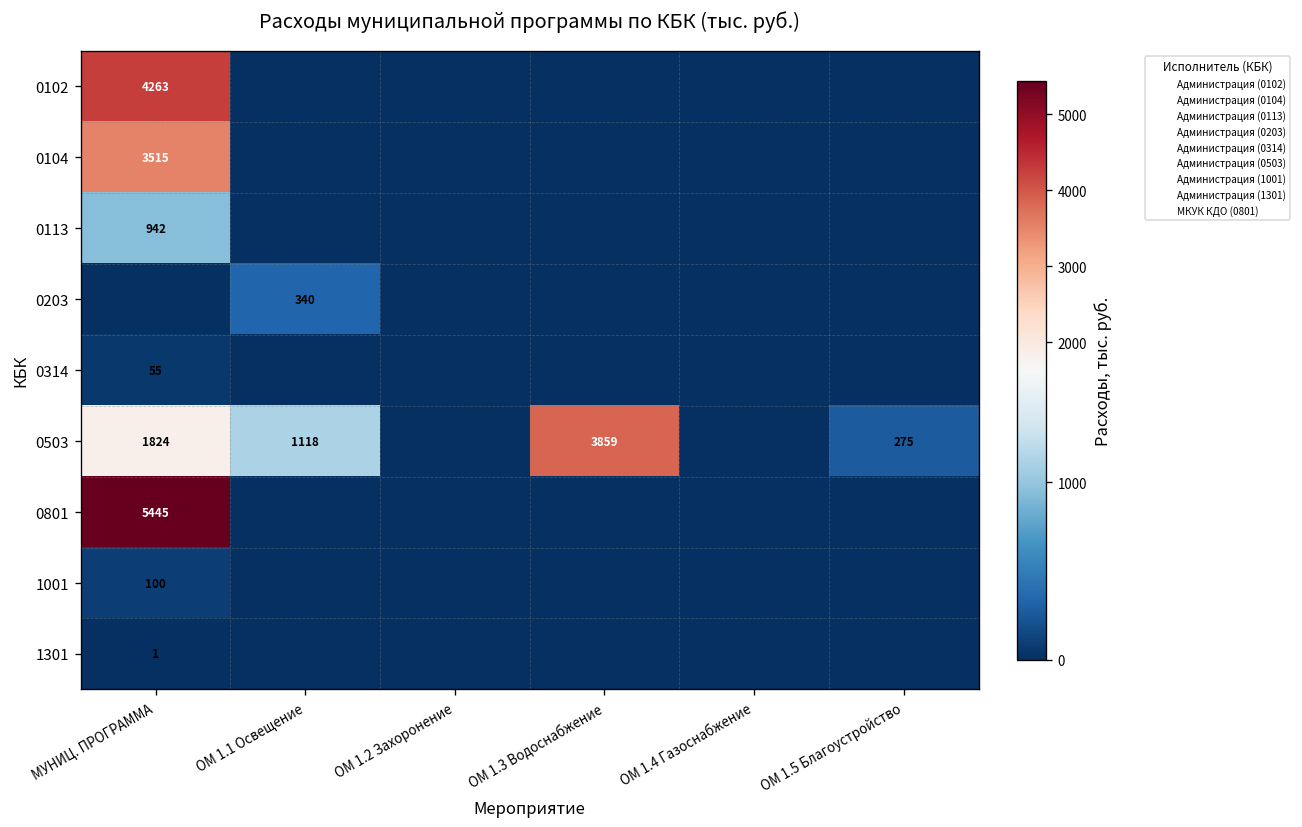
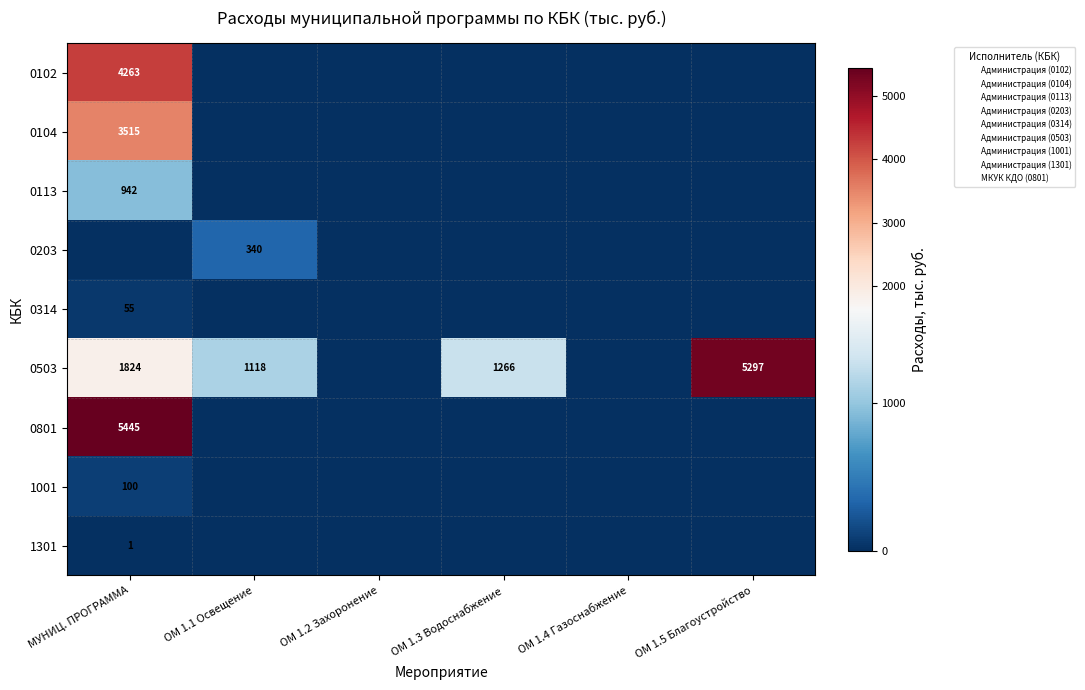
  {
    "0102": {
      "МУНИЦ. ПРОГРАММА": 4263
    },
    "0104": {
      "МУНИЦ. ПРОГРАММА": 3515
    },
    "0113": {
      "МУНИЦ. ПРОГРАММА": 942
    },
    "0203": {
      "ОМ 1.1 Освещение": 340
    },
    "0314": {
      "МУНИЦ. ПРОГРАММА": 55
    },
    "0503": {
      "МУНИЦ. ПРОГРАММА": 1824,
      "ОМ 1.1 Освещение": 1118,
-     "ОМ 1.3 Водоснабжение": 3859,
-     "ОМ 1.5 Благоустройство": 275
+     "ОМ 1.3 Водоснабжение": 1266,
+     "ОМ 1.5 Благоустройство": 5297
    },
    "0801": {
      "МУНИЦ. ПРОГРАММА": 5445
    },
    "1001": {
      "МУНИЦ. ПРОГРАММА": 100
    },
    "1301": {
      "МУНИЦ. ПРОГРАММА": 1
    }
  }
